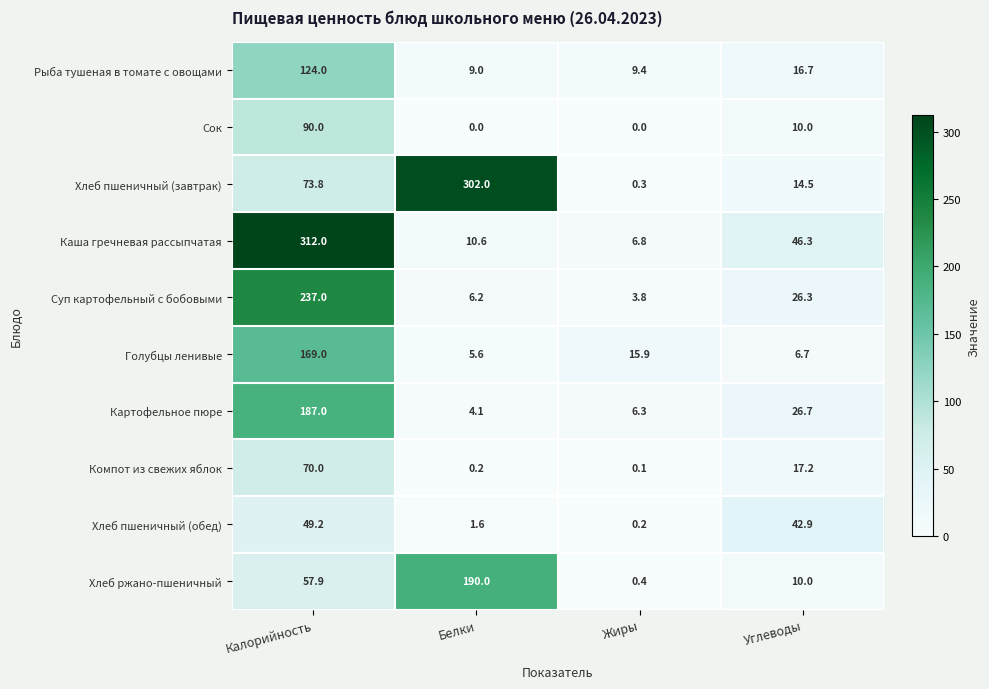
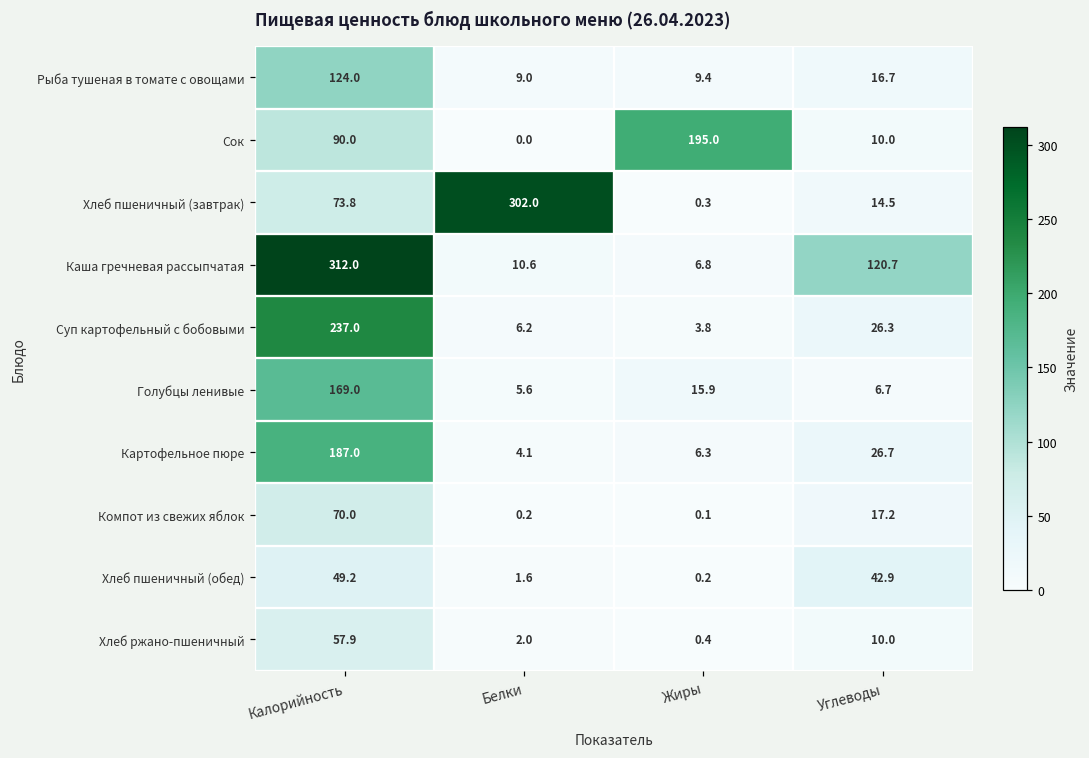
  {
    "Рыба тушеная в томате с овощами": {
      "Калорийность": 124.0,
      "Белки": 9.0,
      "Жиры": 9.4,
      "Углеводы": 16.7
    },
    "Сок": {
      "Калорийность": 90.0,
      "Белки": 0.0,
-     "Жиры": 0.0,
+     "Жиры": 195.0,
      "Углеводы": 10.0
    },
    "Хлеб пшеничный (завтрак)": {
      "Калорийность": 73.8,
      "Белки": 302.0,
      "Жиры": 0.3,
      "Углеводы": 14.5
    },
    "Каша гречневая рассыпчатая": {
      "Калорийность": 312.0,
      "Белки": 10.6,
      "Жиры": 6.8,
-     "Углеводы": 46.3
+     "Углеводы": 120.7
    },
    "Суп картофельный с бобовыми": {
      "Калорийность": 237.0,
      "Белки": 6.2,
      "Жиры": 3.8,
      "Углеводы": 26.3
    },
    "Голубцы ленивые": {
      "Калорийность": 169.0,
      "Белки": 5.6,
      "Жиры": 15.9,
      "Углеводы": 6.7
    },
    "Картофельное пюре": {
      "Калорийность": 187.0,
      "Белки": 4.1,
      "Жиры": 6.3,
      "Углеводы": 26.7
    },
    "Компот из свежих яблок": {
      "Калорийность": 70.0,
      "Белки": 0.2,
      "Жиры": 0.1,
      "Углеводы": 17.2
    },
    "Хлеб пшеничный (обед)": {
      "Калорийность": 49.2,
      "Белки": 1.6,
      "Жиры": 0.2,
      "Углеводы": 42.9
    },
    "Хлеб ржано-пшеничный": {
      "Калорийность": 57.9,
-     "Белки": 190.0,
+     "Белки": 2.0,
      "Жиры": 0.4,
      "Углеводы": 10.0
    }
  }
